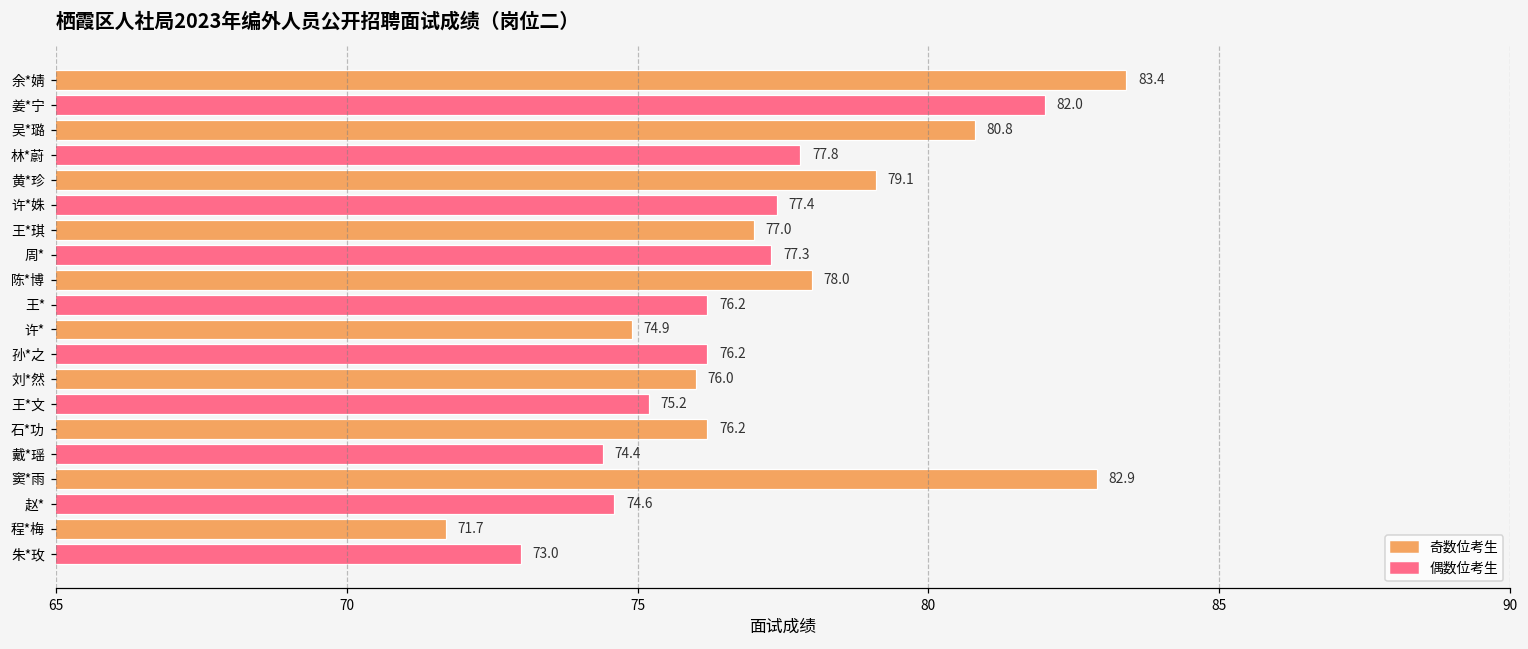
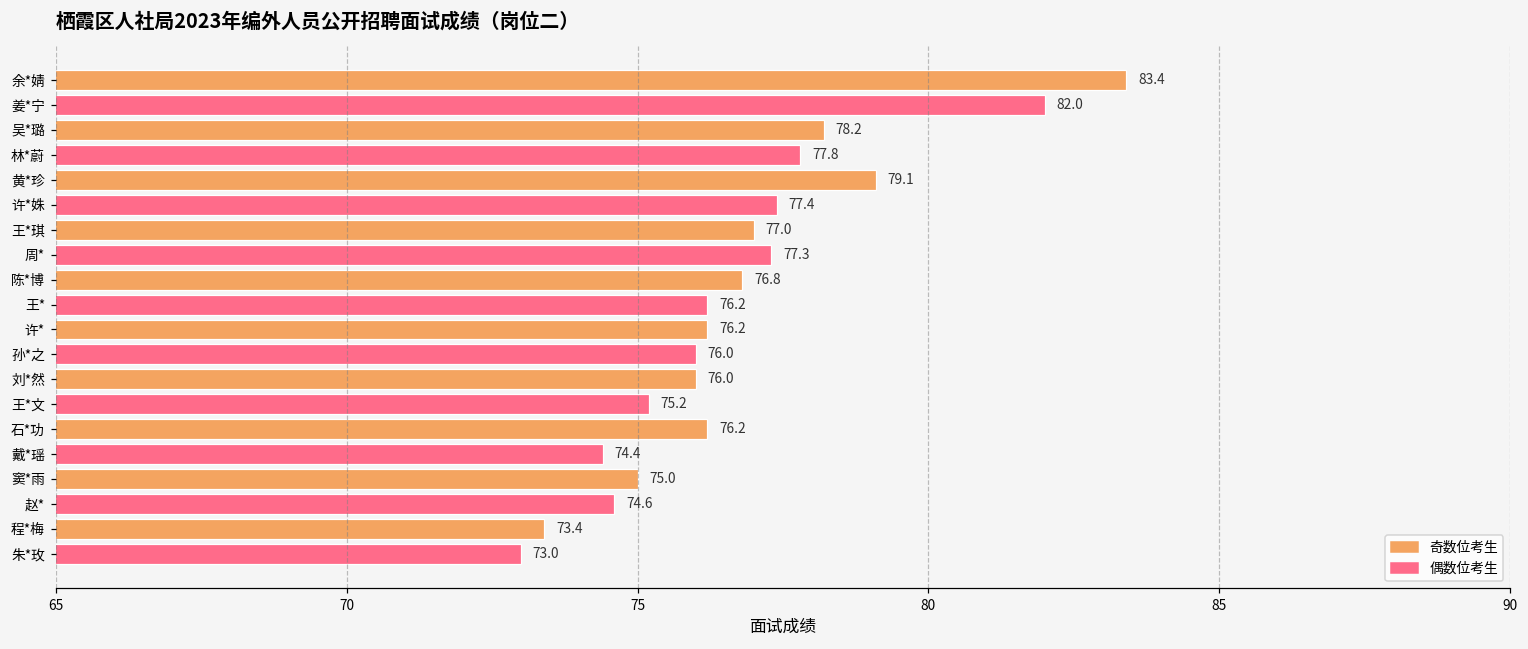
  {
    "余*婧": 83.4,
    "姜*宁": 82.0,
-   "吴*璐": 80.8,
+   "吴*璐": 78.2,
    "林*蔚": 77.8,
    "黄*珍": 79.1,
    "许*姝": 77.4,
    "王*琪": 77.0,
    "周*": 77.3,
-   "陈*博": 78.0,
+   "陈*博": 76.8,
    "王*": 76.2,
-   "许*": 74.9,
-   "孙*之": 76.2,
+   "许*": 76.2,
+   "孙*之": 76.0,
    "刘*然": 76.0,
    "王*文": 75.2,
    "石*功": 76.2,
    "戴*瑶": 74.4,
-   "窦*雨": 82.9,
+   "窦*雨": 75.0,
    "赵*": 74.6,
-   "程*梅": 71.7,
+   "程*梅": 73.4,
    "朱*玫": 73.0
  }
